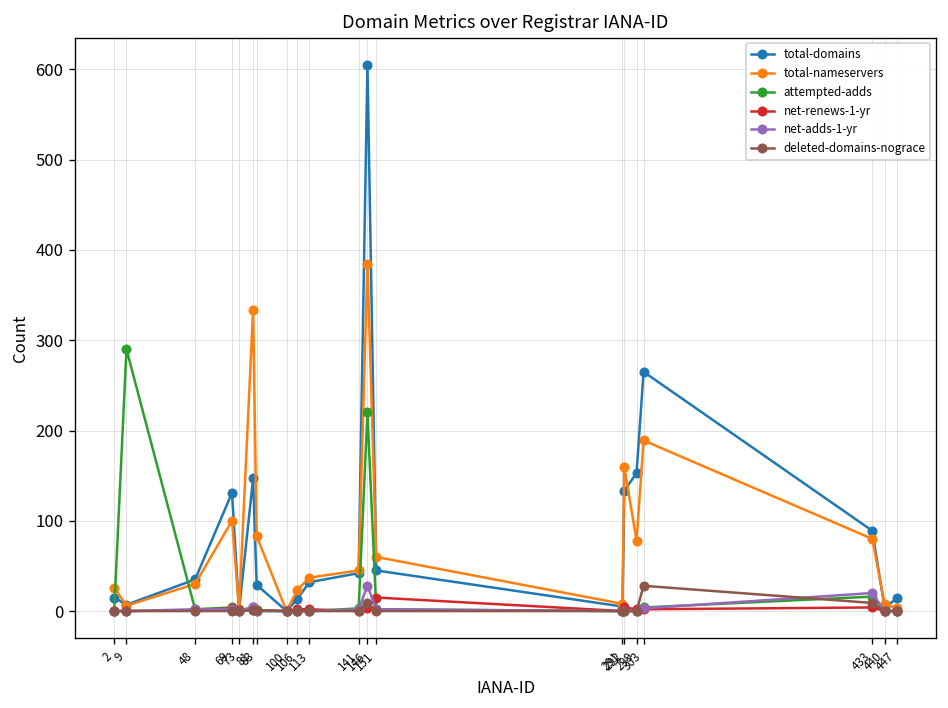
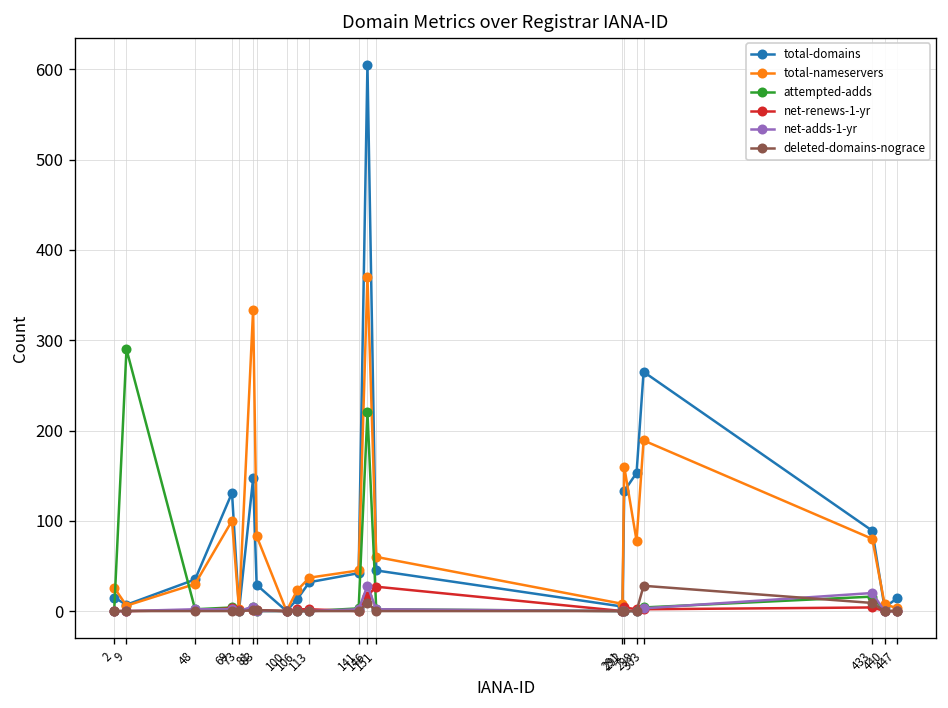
  {
    "total-domains": {
      "2": 20,
      "48": 40,
      "69": 130,
      "81": 150,
      "83": 30,
      "106": 10,
      "113": 30,
      "146": 610,
      "151": 50,
      "292": 130,
      "299": 150,
      "303": 270,
      "433": 90,
      "440": 0,
      "447": 10
    },
    "total-nameservers": {
      "2": 30,
      "48": 30,
      "69": 100,
      "81": 330,
      "83": 80,
      "106": 20,
      "113": 40,
-     "146": 390,
+     "146": 370,
      "151": 60,
      "292": 160,
      "299": 80,
      "303": 190,
      "433": 80,
      "440": 10
    },
    "attempted-adds": {
      "9": 290,
      "146": 220,
      "433": 20
    },
    "net-renews-1-yr": {
-     "146": 0,
-     "151": 20,
+     "146": 20,
+     "151": 30,
      "433": 0
    },
    "net-adds-1-yr": {
      "146": 30,
      "433": 20
    },
    "deleted-domains-nograce": {
      "146": 10,
      "303": 30,
      "433": 10
    }
  }
